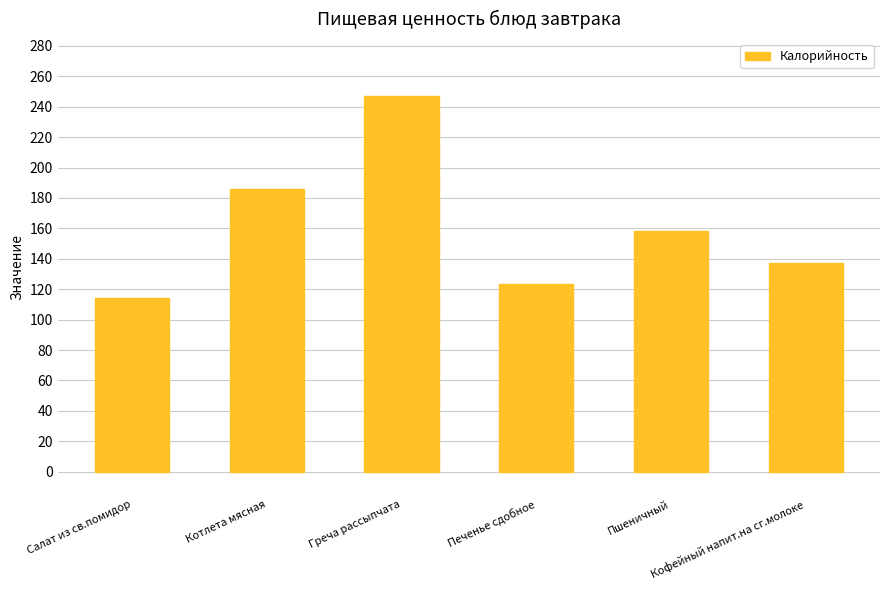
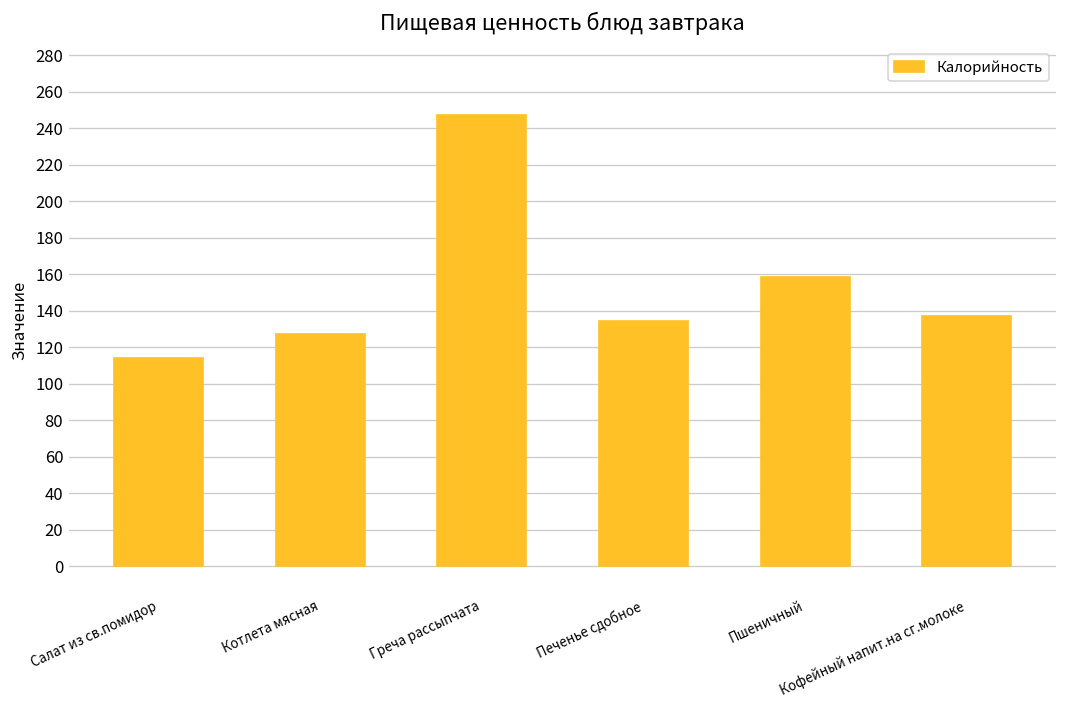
  {
    "Салат из св.помидор": 114,
-   "Котлета мясная": 186,
+   "Котлета мясная": 127,
    "Греча рассыпчата": 247,
-   "Печенье сдобное": 123,
+   "Печенье сдобное": 134,
    "Пшеничный": 159,
    "Кофейный напит.на сг.молоке": 137
  }
